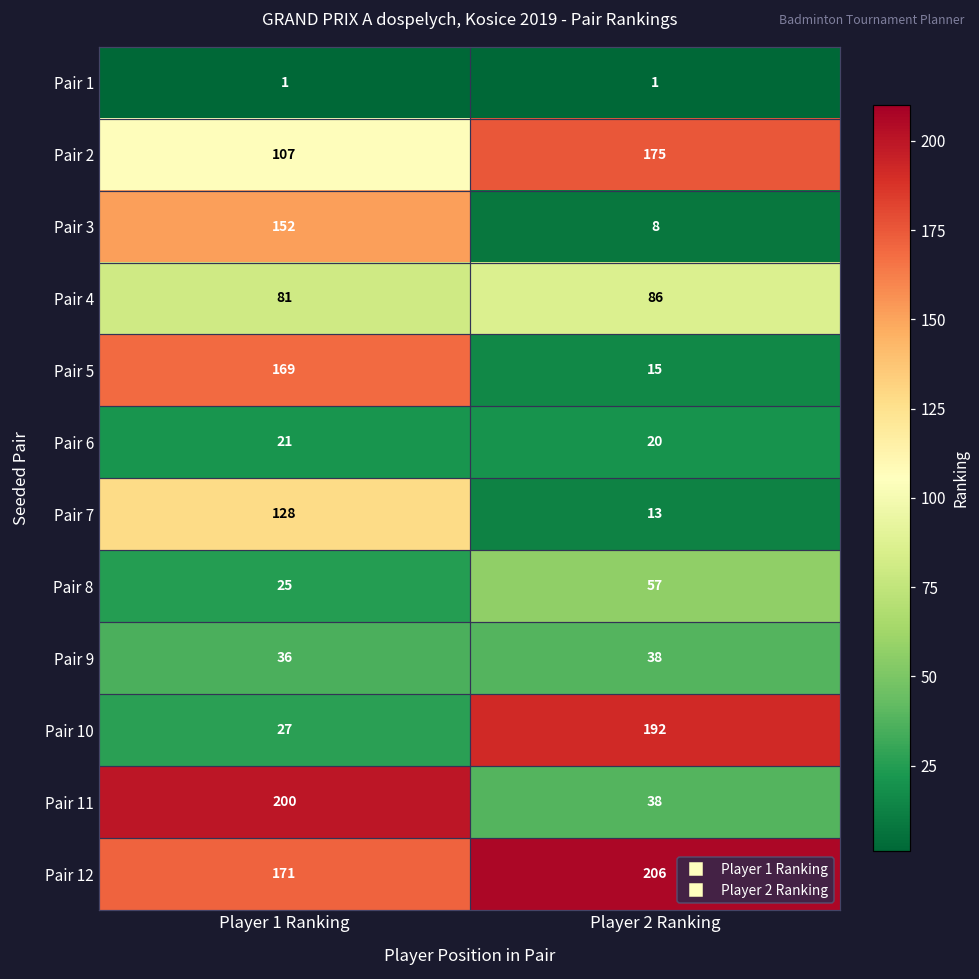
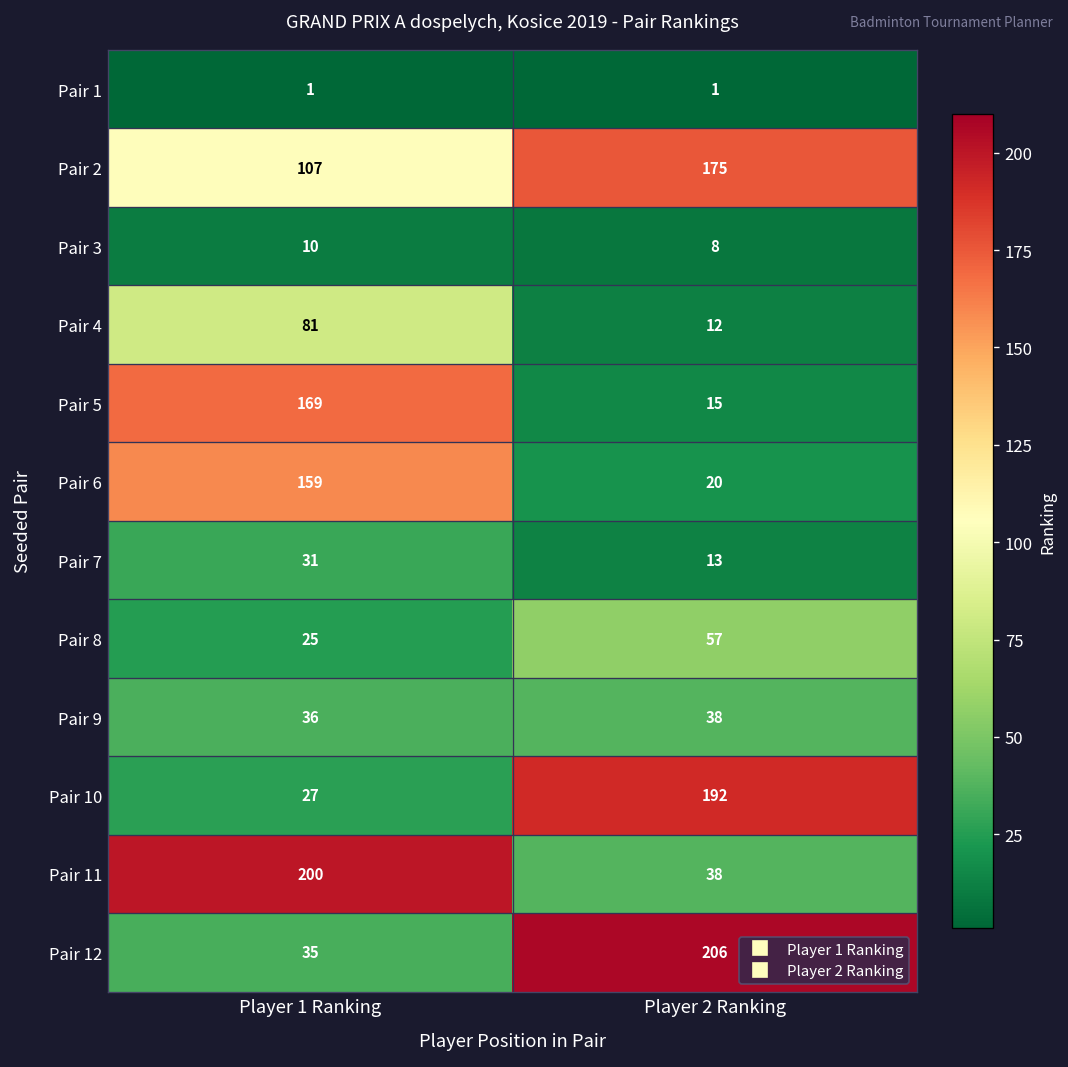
  {
    "Pair 1": {
      "Player 1 Ranking": 1,
      "Player 2 Ranking": 1
    },
    "Pair 2": {
      "Player 1 Ranking": 107,
      "Player 2 Ranking": 175
    },
    "Pair 3": {
-     "Player 1 Ranking": 152,
+     "Player 1 Ranking": 10,
      "Player 2 Ranking": 8
    },
    "Pair 4": {
      "Player 1 Ranking": 81,
-     "Player 2 Ranking": 86
+     "Player 2 Ranking": 12
    },
    "Pair 5": {
      "Player 1 Ranking": 169,
      "Player 2 Ranking": 15
    },
    "Pair 6": {
-     "Player 1 Ranking": 21,
+     "Player 1 Ranking": 159,
      "Player 2 Ranking": 20
    },
    "Pair 7": {
-     "Player 1 Ranking": 128,
+     "Player 1 Ranking": 31,
      "Player 2 Ranking": 13
    },
    "Pair 8": {
      "Player 1 Ranking": 25,
      "Player 2 Ranking": 57
    },
    "Pair 9": {
      "Player 1 Ranking": 36,
      "Player 2 Ranking": 38
    },
    "Pair 10": {
      "Player 1 Ranking": 27,
      "Player 2 Ranking": 192
    },
    "Pair 11": {
      "Player 1 Ranking": 200,
      "Player 2 Ranking": 38
    },
    "Pair 12": {
-     "Player 1 Ranking": 171,
+     "Player 1 Ranking": 35,
      "Player 2 Ranking": 206
    }
  }
